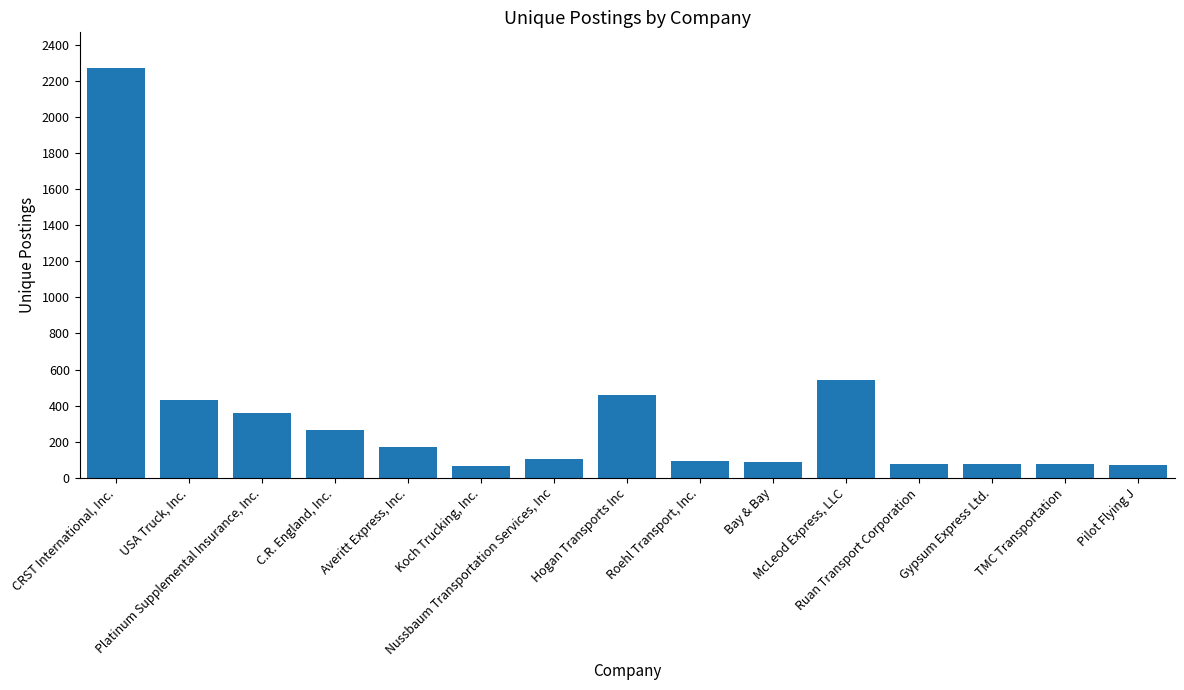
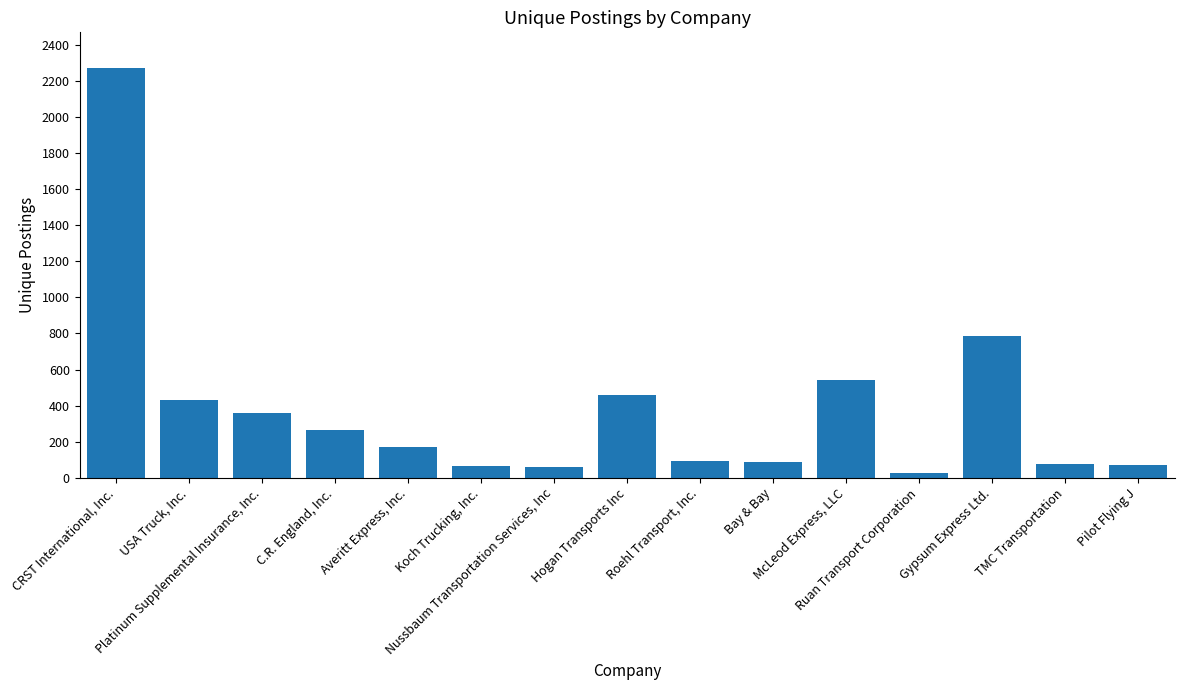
  {
    "CRST International, Inc.": 2270,
    "USA Truck, Inc.": 430,
    "Platinum Supplemental Insurance, Inc.": 360,
    "C.R. England, Inc.": 270,
    "Averitt Express, Inc.": 170,
    "Koch Trucking, Inc.": 60,
-   "Nussbaum Transportation Services, Inc": 100,
+   "Nussbaum Transportation Services, Inc": 60,
    "Hogan Transports Inc": 460,
    "Roehl Transport, Inc.": 90,
    "Bay & Bay": 90,
    "McLeod Express, LLC": 540,
-   "Ruan Transport Corporation": 80,
-   "Gypsum Express Ltd.": 80,
+   "Ruan Transport Corporation": 20,
+   "Gypsum Express Ltd.": 780,
    "TMC Transportation": 80,
    "Pilot Flying J": 70
  }
